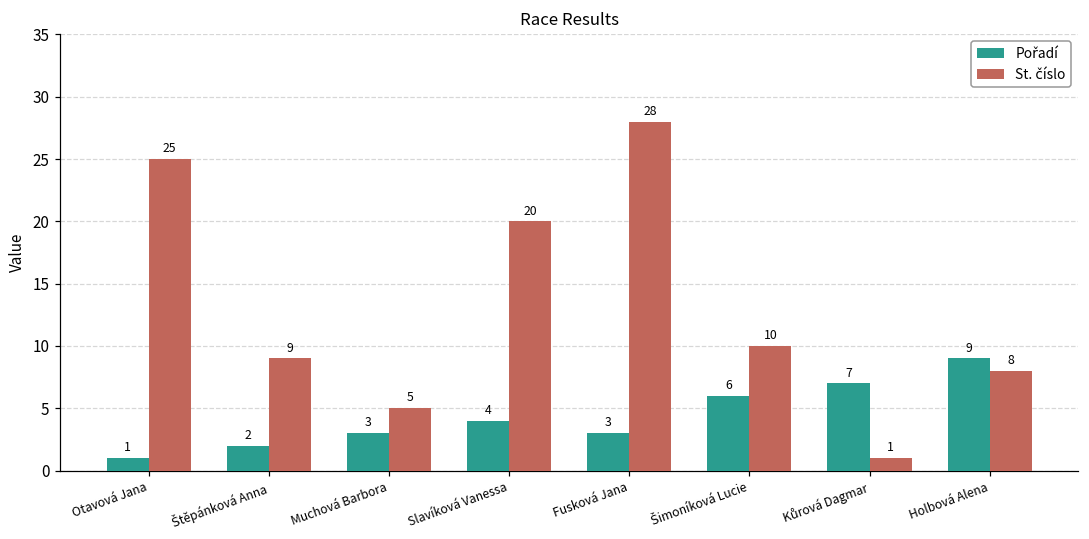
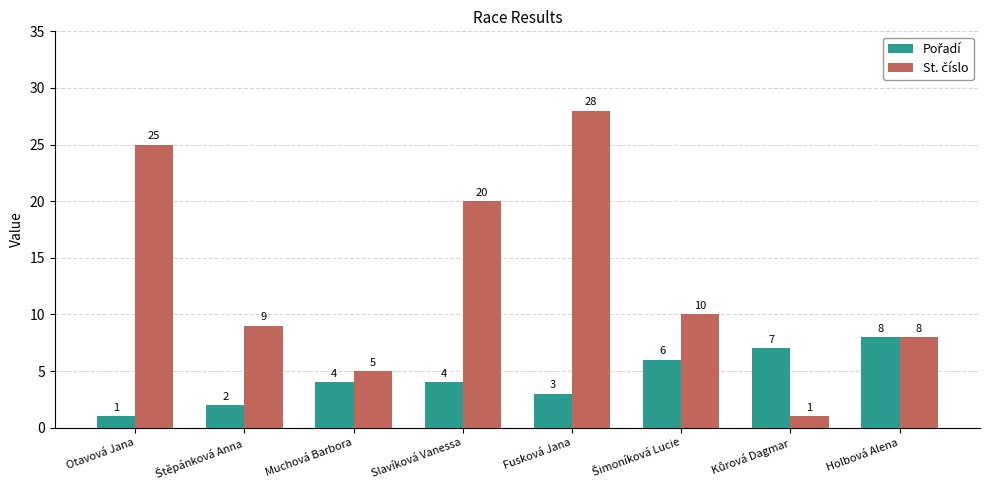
  {
    "Pořadí": {
      "Otavová Jana": 1,
      "Štěpánková Anna": 2,
-     "Muchová Barbora": 3,
+     "Muchová Barbora": 4,
      "Slavíková Vanessa": 4,
      "Fusková Jana": 3,
      "Šimoníková Lucie": 6,
      "Kůrová Dagmar": 7,
-     "Holbová Alena": 9
+     "Holbová Alena": 8
    },
    "St. číslo": {
      "Otavová Jana": 25,
      "Štěpánková Anna": 9,
      "Muchová Barbora": 5,
      "Slavíková Vanessa": 20,
      "Fusková Jana": 28,
      "Šimoníková Lucie": 10,
      "Kůrová Dagmar": 1,
      "Holbová Alena": 8
    }
  }
